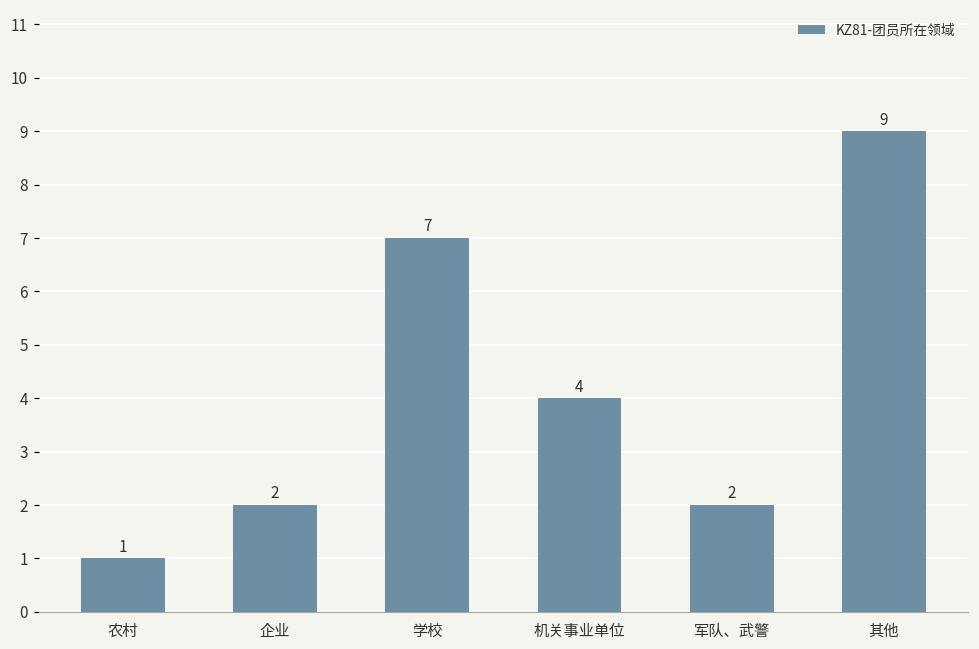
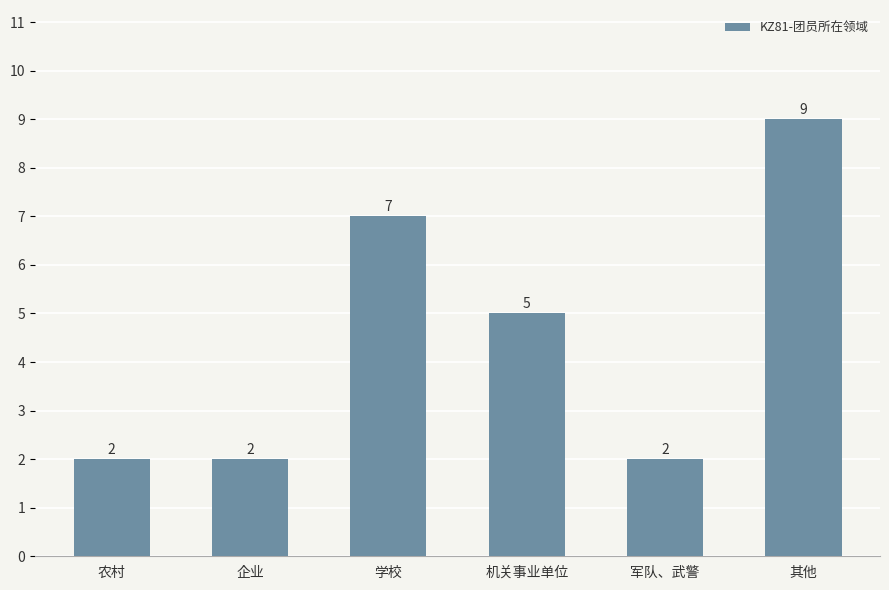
  {
-   "农村": 1,
+   "农村": 2,
    "企业": 2,
    "学校": 7,
-   "机关事业单位": 4,
+   "机关事业单位": 5,
    "军队、武警": 2,
    "其他": 9
  }
